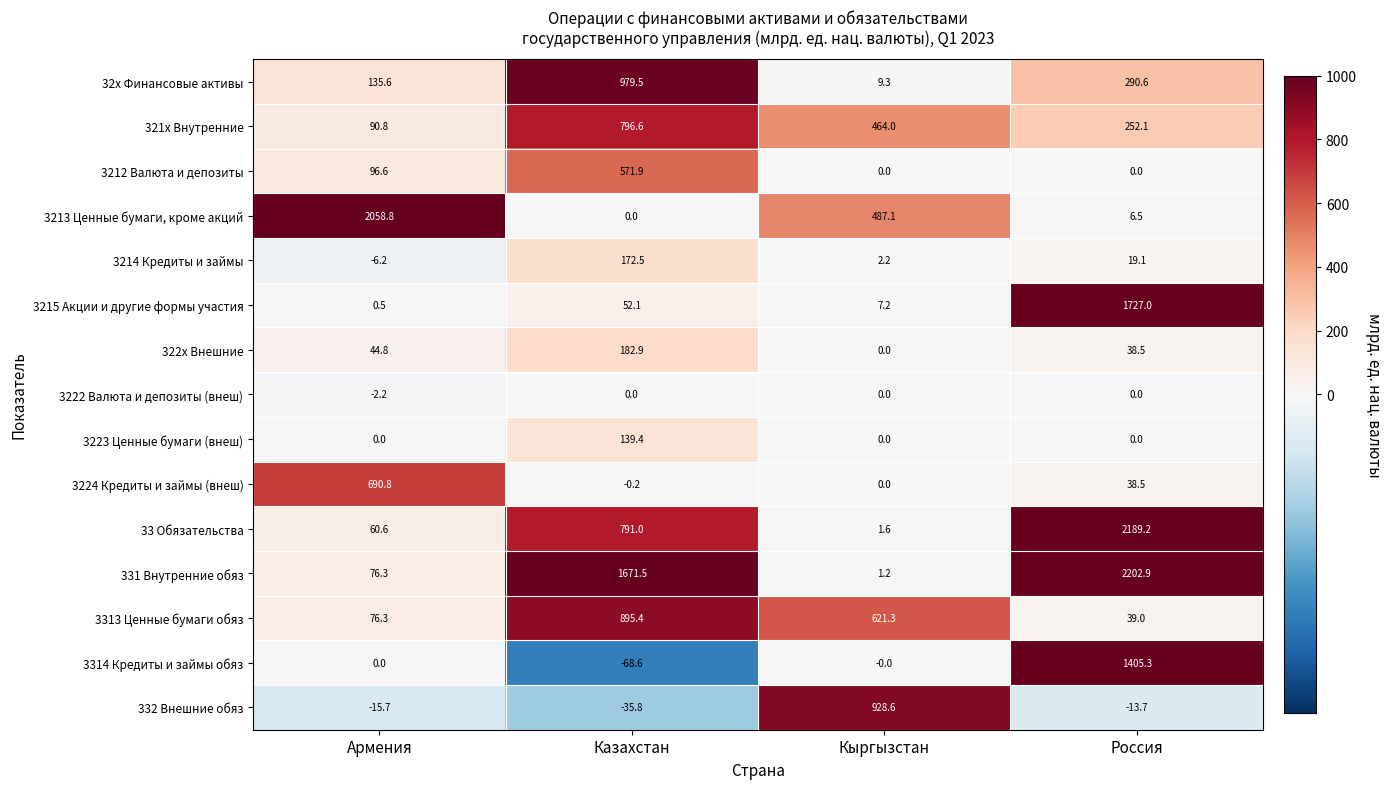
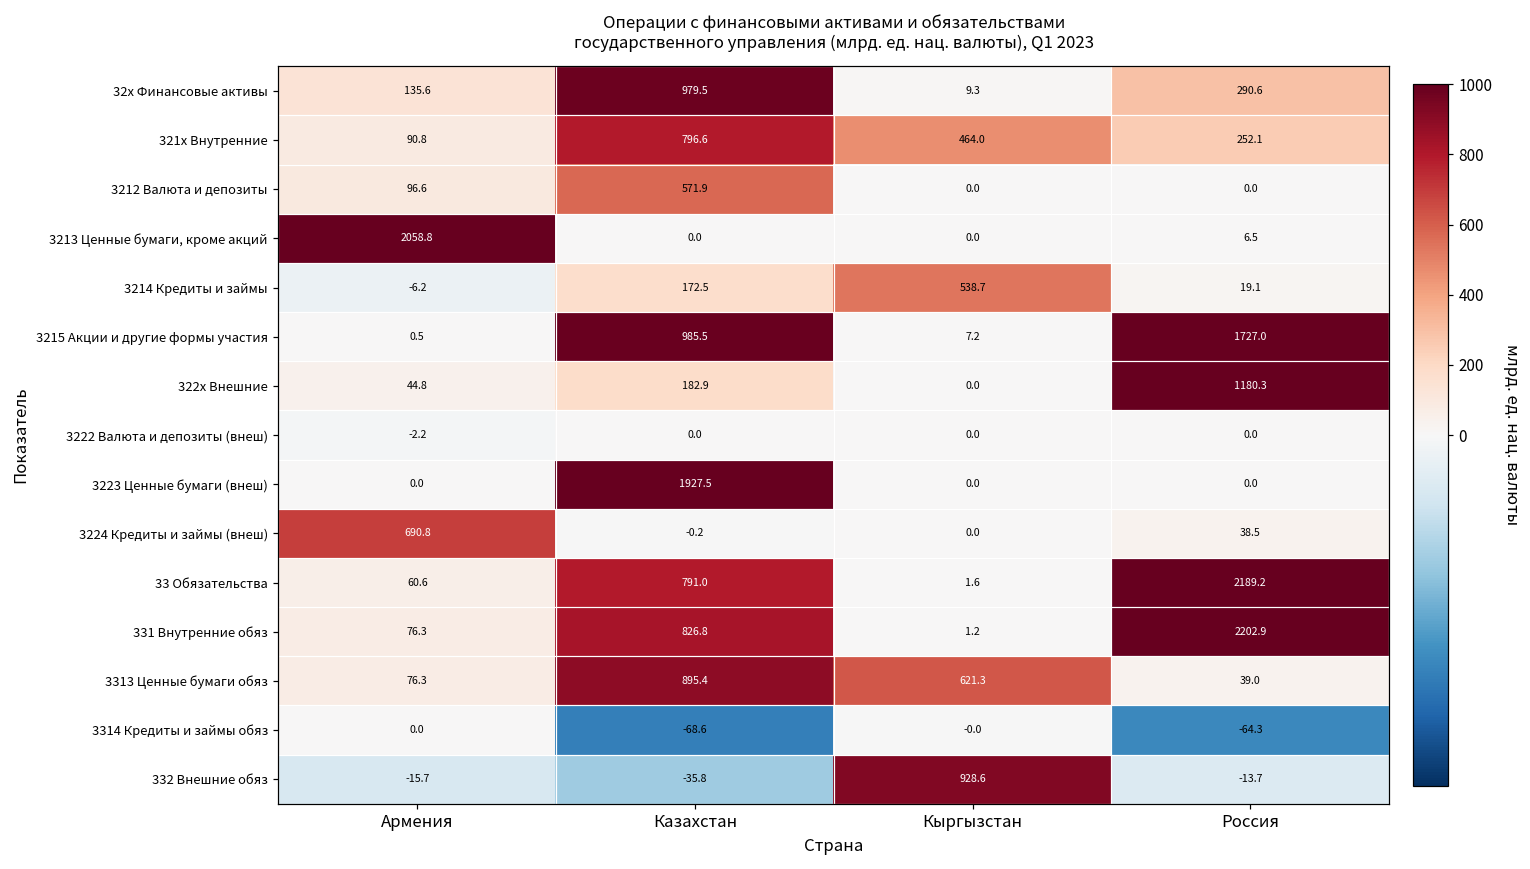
  {
    "32x Финансовые активы": {
      "Армения": 135.6,
      "Казахстан": 979.5,
      "Кыргызстан": 9.3,
      "Россия": 290.6
    },
    "321x Внутренние": {
      "Армения": 90.8,
      "Казахстан": 796.6,
      "Кыргызстан": 464.0,
      "Россия": 252.1
    },
    "3212 Валюта и депозиты": {
      "Армения": 96.6,
      "Казахстан": 571.9,
      "Кыргызстан": 0.0,
      "Россия": 0.0
    },
    "3213 Ценные бумаги, кроме акций": {
      "Армения": 2058.8,
      "Казахстан": 0.0,
-     "Кыргызстан": 487.1,
+     "Кыргызстан": 0.0,
      "Россия": 6.5
    },
    "3214 Кредиты и займы": {
      "Армения": -6.2,
      "Казахстан": 172.5,
-     "Кыргызстан": 2.2,
+     "Кыргызстан": 538.7,
      "Россия": 19.1
    },
    "3215 Акции и другие формы участия": {
      "Армения": 0.5,
-     "Казахстан": 52.1,
+     "Казахстан": 985.5,
      "Кыргызстан": 7.2,
      "Россия": 1727.0
    },
    "322x Внешние": {
      "Армения": 44.8,
      "Казахстан": 182.9,
      "Кыргызстан": 0.0,
-     "Россия": 38.5
+     "Россия": 1180.3
    },
    "3222 Валюта и депозиты (внеш)": {
      "Армения": -2.2,
      "Казахстан": 0.0,
      "Кыргызстан": 0.0,
      "Россия": 0.0
    },
    "3223 Ценные бумаги (внеш)": {
      "Армения": 0.0,
-     "Казахстан": 139.4,
+     "Казахстан": 1927.5,
      "Кыргызстан": 0.0,
      "Россия": 0.0
    },
    "3224 Кредиты и займы (внеш)": {
      "Армения": 690.8,
      "Казахстан": -0.2,
      "Кыргызстан": 0.0,
      "Россия": 38.5
    },
    "33 Обязательства": {
      "Армения": 60.6,
      "Казахстан": 791.0,
      "Кыргызстан": 1.6,
      "Россия": 2189.2
    },
    "331 Внутренние обяз": {
      "Армения": 76.3,
-     "Казахстан": 1671.5,
+     "Казахстан": 826.8,
      "Кыргызстан": 1.2,
      "Россия": 2202.9
    },
    "3313 Ценные бумаги обяз": {
      "Армения": 76.3,
      "Казахстан": 895.4,
      "Кыргызстан": 621.3,
      "Россия": 39.0
    },
    "3314 Кредиты и займы обяз": {
      "Армения": 0.0,
      "Казахстан": -68.6,
      "Кыргызстан": -0.0,
-     "Россия": 1405.3
+     "Россия": -64.3
    },
    "332 Внешние обяз": {
      "Армения": -15.7,
      "Казахстан": -35.8,
      "Кыргызстан": 928.6,
      "Россия": -13.7
    }
  }
